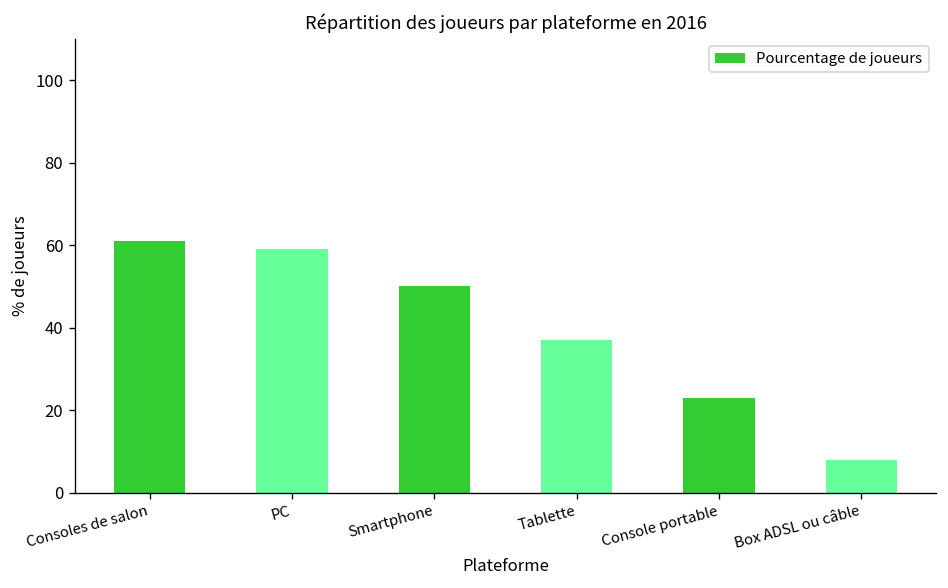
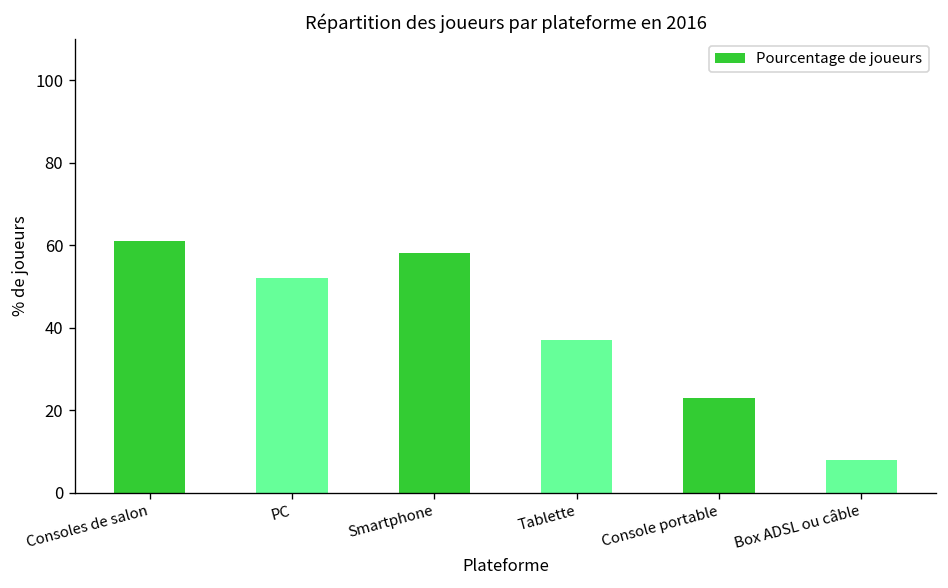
  {
    "Consoles de salon": 61,
-   "PC": 59,
-   "Smartphone": 50,
+   "PC": 52,
+   "Smartphone": 58,
    "Tablette": 37,
    "Console portable": 23,
    "Box ADSL ou câble": 8
  }
